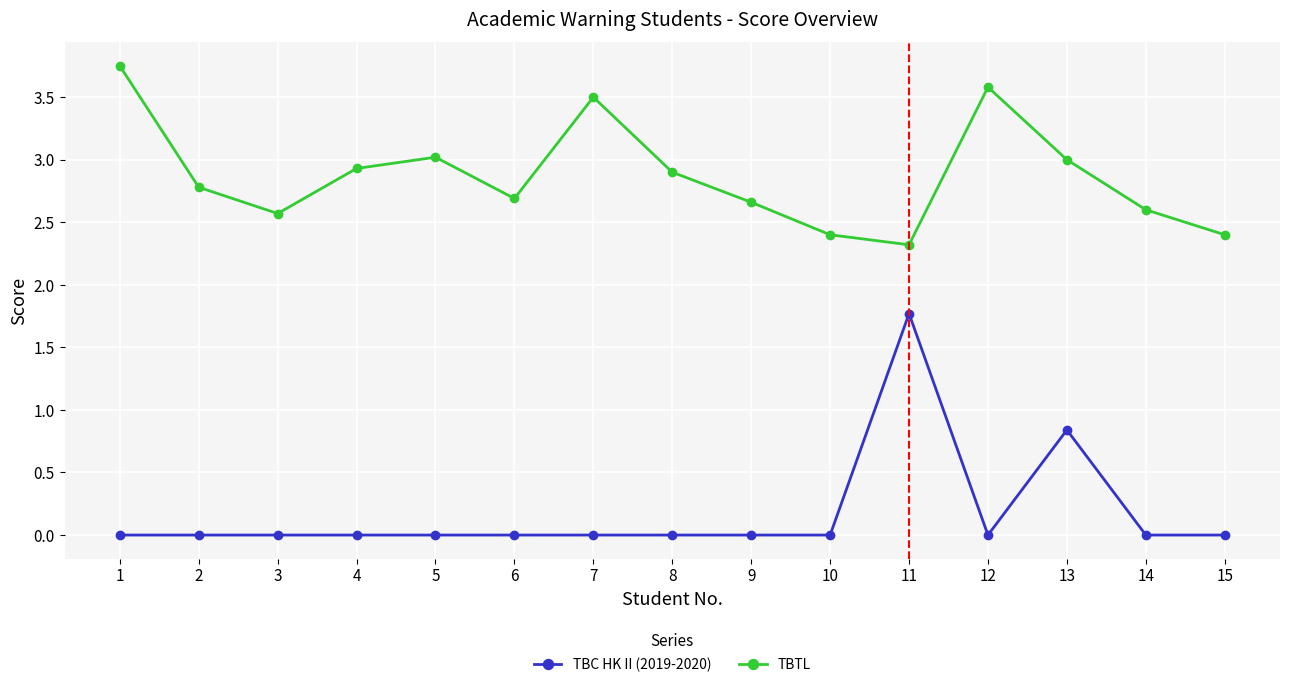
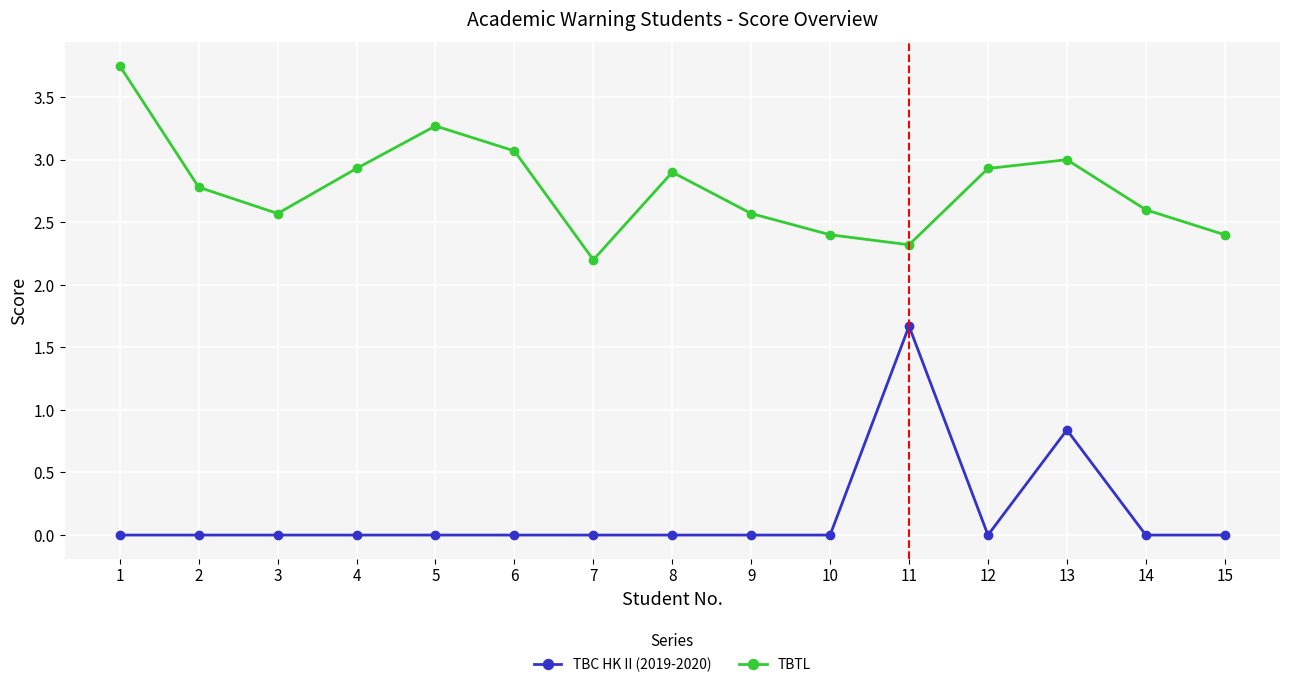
  {
    "TBC HK II (2019-2020)": {
      "1": 0.00,
      "2": 0.00,
      "3": 0.00,
      "4": 0.00,
      "5": 0.00,
      "6": 0.00,
      "7": 0.00,
      "8": 0.00,
      "9": 0.00,
      "10": 0.00,
-     "11": 1.77,
+     "11": 1.67,
      "12": 0.00,
      "13": 0.84,
      "14": 0.00,
      "15": 0.00
    },
    "TBTL": {
      "1": 3.75,
      "2": 2.78,
      "3": 2.57,
      "4": 2.93,
-     "5": 3.02,
-     "6": 2.69,
-     "7": 3.5,
+     "5": 3.27,
+     "6": 3.07,
+     "7": 2.2,
      "8": 2.90,
-     "9": 2.66,
+     "9": 2.57,
      "10": 2.40,
      "11": 2.32,
-     "12": 3.58,
+     "12": 2.93,
      "13": 3.00,
      "14": 2.60,
      "15": 2.40
    }
  }
